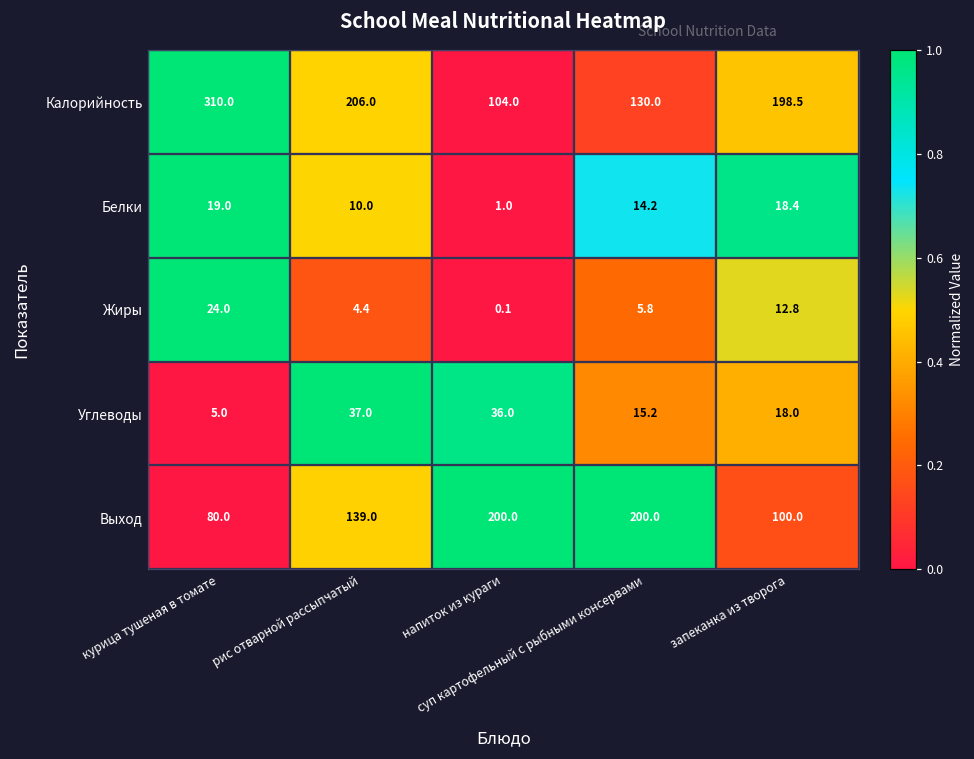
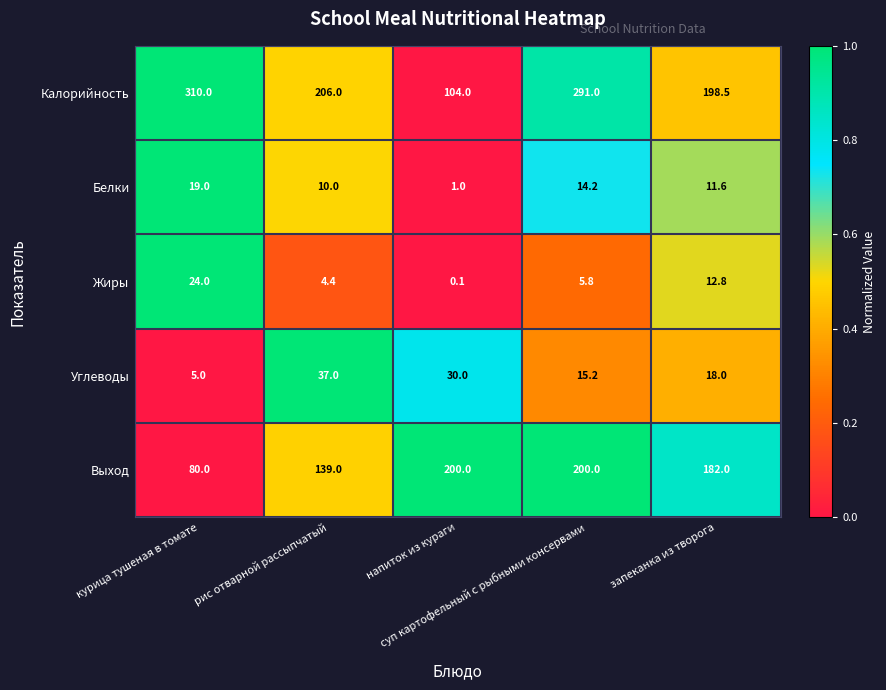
  {
    "Калорийность": {
      "курица тушеная в томате": 310.0,
      "рис отварной рассыпчатый": 206.0,
      "напиток из кураги": 104.0,
-     "суп картофельный с рыбными консервами": 130.0,
+     "суп картофельный с рыбными консервами": 291.0,
      "запеканка из творога": 198.5
    },
    "Белки": {
      "курица тушеная в томате": 19.0,
      "рис отварной рассыпчатый": 10.0,
      "напиток из кураги": 1.0,
      "суп картофельный с рыбными консервами": 14.2,
-     "запеканка из творога": 18.4
+     "запеканка из творога": 11.6
    },
    "Жиры": {
      "курица тушеная в томате": 24.0,
      "рис отварной рассыпчатый": 4.4,
      "напиток из кураги": 0.1,
      "суп картофельный с рыбными консервами": 5.8,
      "запеканка из творога": 12.8
    },
    "Углеводы": {
      "курица тушеная в томате": 5.0,
      "рис отварной рассыпчатый": 37.0,
-     "напиток из кураги": 36.0,
+     "напиток из кураги": 30.0,
      "суп картофельный с рыбными консервами": 15.2,
      "запеканка из творога": 18.0
    },
    "Выход": {
      "курица тушеная в томате": 80.0,
      "рис отварной рассыпчатый": 139.0,
      "напиток из кураги": 200.0,
      "суп картофельный с рыбными консервами": 200.0,
-     "запеканка из творога": 100.0
+     "запеканка из творога": 182.0
    }
  }
